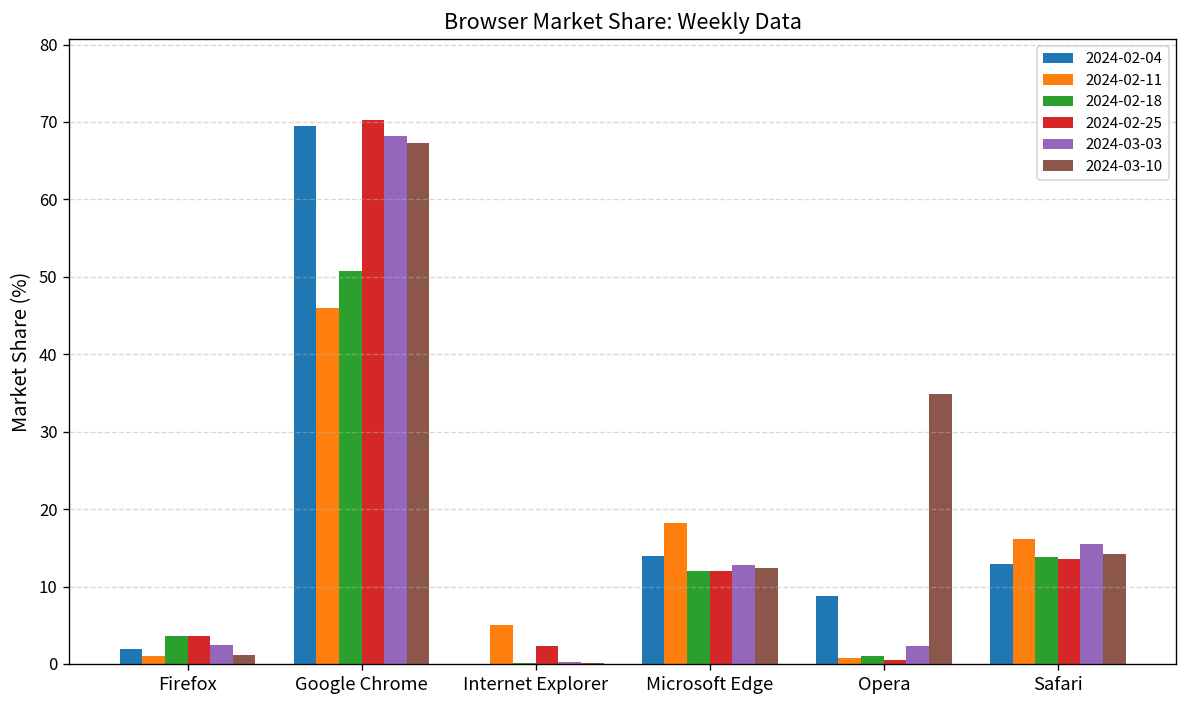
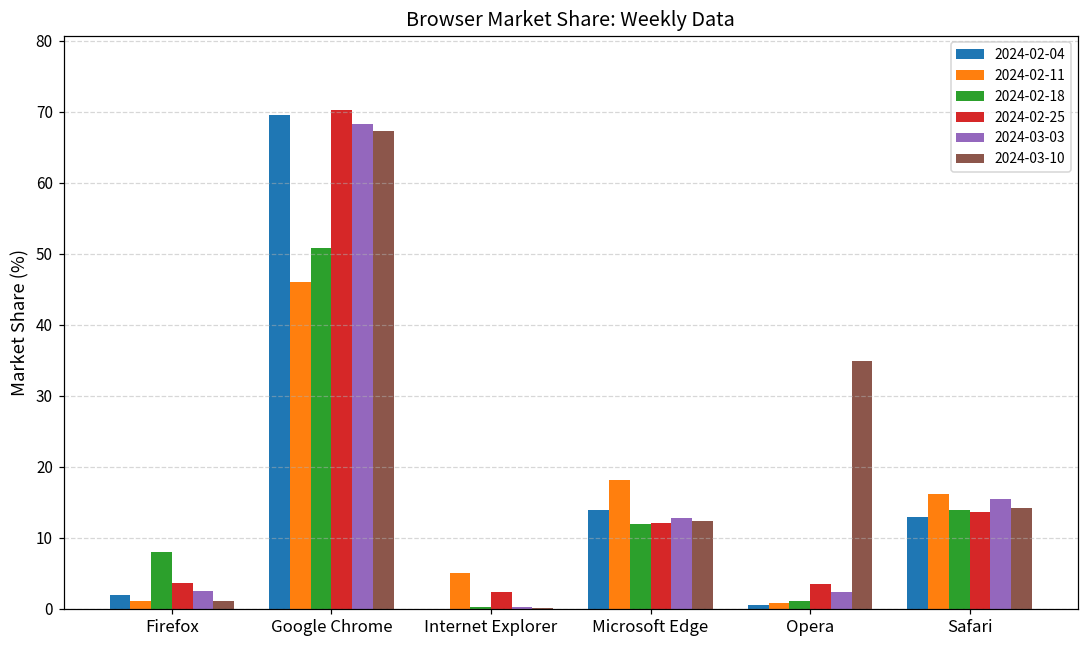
  {
    "2024-02-04": {
      "Firefox": 2,
      "Google Chrome": 70,
      "Internet Explorer": 0,
      "Microsoft Edge": 14,
-     "Opera": 9,
+     "Opera": 1,
      "Safari": 13
    },
    "2024-02-11": {
      "Firefox": 1,
      "Google Chrome": 46,
      "Internet Explorer": 5,
      "Microsoft Edge": 18,
      "Opera": 1,
      "Safari": 16
    },
    "2024-02-18": {
-     "Firefox": 4,
+     "Firefox": 8,
      "Google Chrome": 51,
      "Microsoft Edge": 12,
      "Opera": 1,
      "Safari": 14
    },
    "2024-02-25": {
      "Firefox": 4,
      "Google Chrome": 70,
      "Internet Explorer": 2,
      "Microsoft Edge": 12,
-     "Opera": 1,
+     "Opera": 4,
      "Safari": 14
    },
    "2024-03-03": {
      "Firefox": 2,
      "Google Chrome": 68,
      "Microsoft Edge": 13,
      "Opera": 2,
      "Safari": 15
    },
    "2024-03-10": {
      "Firefox": 1,
      "Google Chrome": 67,
      "Microsoft Edge": 12,
      "Opera": 35,
      "Safari": 14
    }
  }
